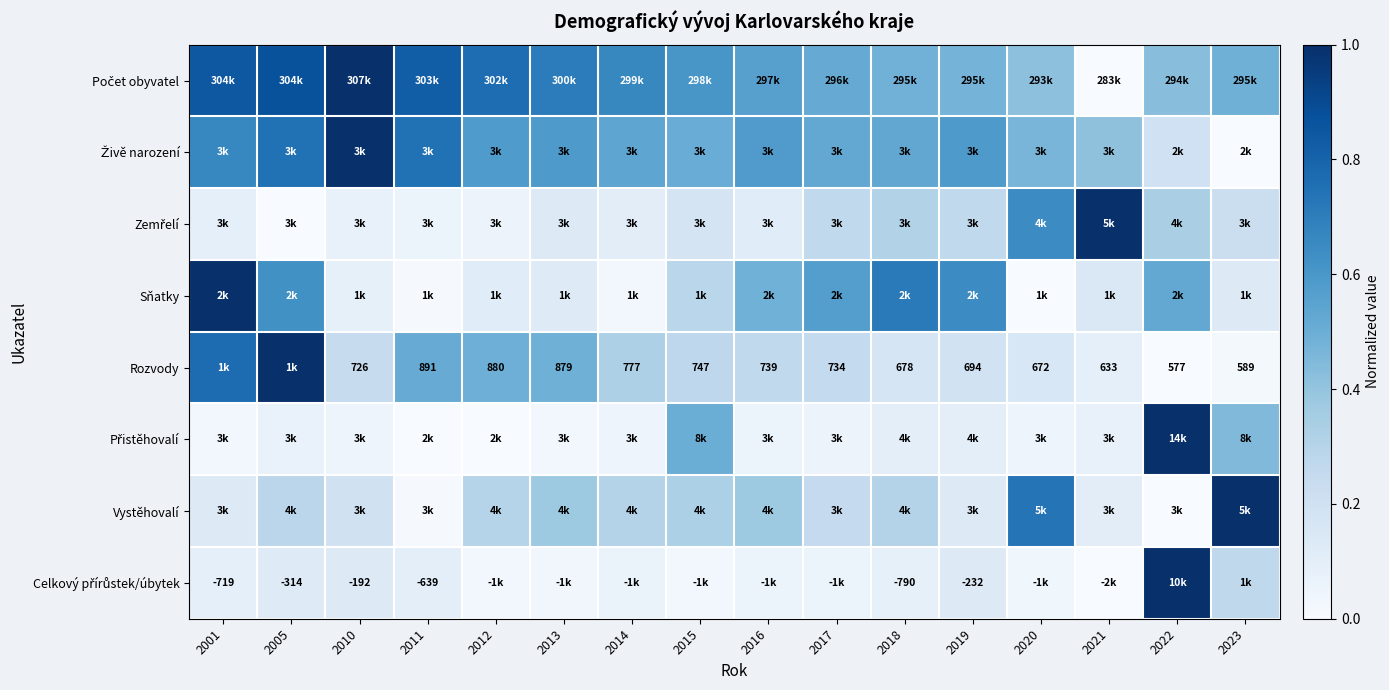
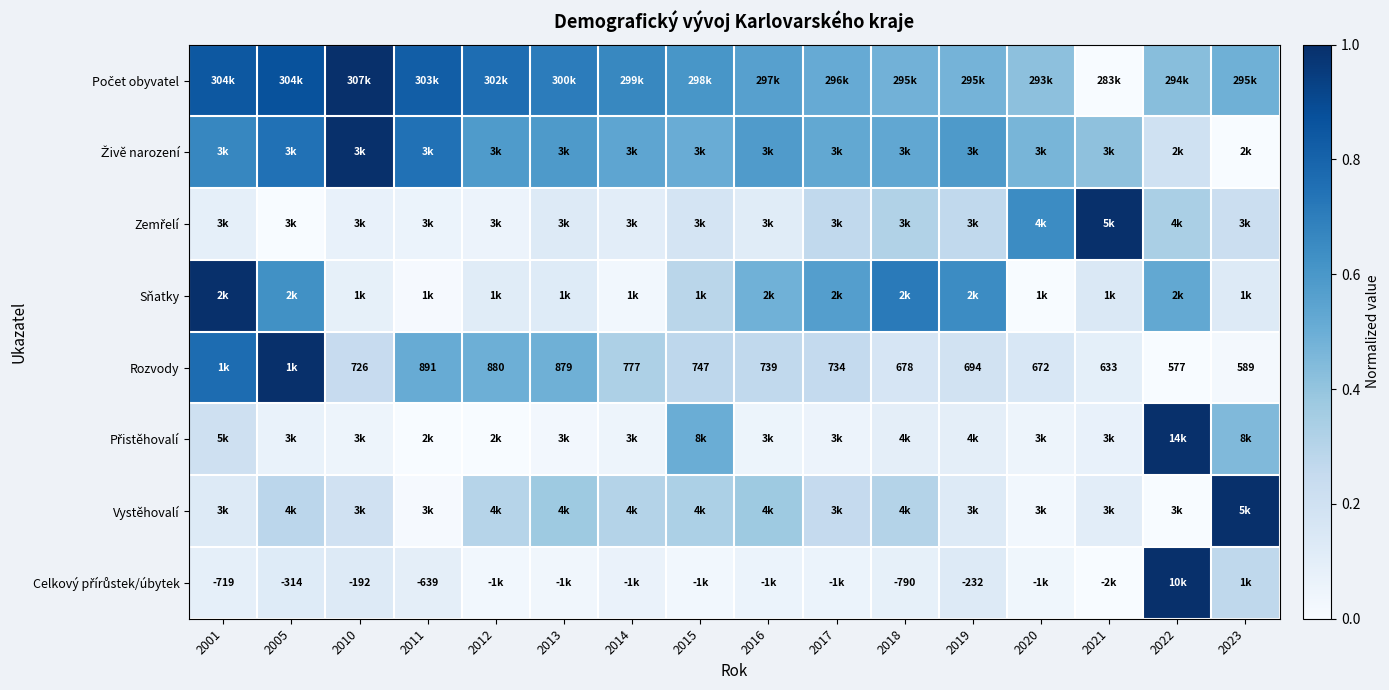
  {
    "Počet obyvatel": {
      "2001": "304k",
      "2005": "304k",
      "2010": "307k",
      "2011": "303k",
      "2012": "302k",
      "2013": "300k",
      "2014": "299k",
      "2015": "298k",
      "2016": "297k",
      "2017": "296k",
      "2018": "295k",
      "2019": "295k",
      "2020": "293k",
      "2021": "283k",
      "2022": "294k",
      "2023": "295k"
    },
    "Živě narození": {
      "2001": "3k",
      "2005": "3k",
      "2010": "3k",
      "2011": "3k",
      "2012": "3k",
      "2013": "3k",
      "2014": "3k",
      "2015": "3k",
      "2016": "3k",
      "2017": "3k",
      "2018": "3k",
      "2019": "3k",
      "2020": "3k",
      "2021": "3k",
      "2022": "2k",
      "2023": "2k"
    },
    "Zemřelí": {
      "2001": "3k",
      "2005": "3k",
      "2010": "3k",
      "2011": "3k",
      "2012": "3k",
      "2013": "3k",
      "2014": "3k",
      "2015": "3k",
      "2016": "3k",
      "2017": "3k",
      "2018": "3k",
      "2019": "3k",
      "2020": "4k",
      "2021": "5k",
      "2022": "4k",
      "2023": "3k"
    },
    "Sňatky": {
      "2001": "2k",
      "2005": "2k",
      "2010": "1k",
      "2011": "1k",
      "2012": "1k",
      "2013": "1k",
      "2014": "1k",
      "2015": "1k",
      "2016": "2k",
      "2017": "2k",
      "2018": "2k",
      "2019": "2k",
      "2020": "1k",
      "2021": "1k",
      "2022": "2k",
      "2023": "1k"
    },
    "Rozvody": {
      "2001": "1k",
      "2005": "1k",
      "2010": "726",
      "2011": "891",
      "2012": "880",
      "2013": "879",
      "2014": "777",
      "2015": "747",
      "2016": "739",
      "2017": "734",
      "2018": "678",
      "2019": "694",
      "2020": "672",
      "2021": "633",
      "2022": "577",
      "2023": "589"
    },
    "Přistěhovalí": {
-     "2001": "3k",
+     "2001": "5k",
      "2005": "3k",
      "2010": "3k",
      "2011": "2k",
      "2012": "2k",
      "2013": "3k",
      "2014": "3k",
      "2015": "8k",
      "2016": "3k",
      "2017": "3k",
      "2018": "4k",
      "2019": "4k",
      "2020": "3k",
      "2021": "3k",
      "2022": "14k",
      "2023": "8k"
    },
    "Vystěhovalí": {
      "2001": "3k",
      "2005": "4k",
      "2010": "3k",
      "2011": "3k",
      "2012": "4k",
      "2013": "4k",
      "2014": "4k",
      "2015": "4k",
      "2016": "4k",
      "2017": "3k",
      "2018": "4k",
      "2019": "3k",
-     "2020": "5k",
+     "2020": "3k",
      "2021": "3k",
      "2022": "3k",
      "2023": "5k"
    },
    "Celkový přírůstek/úbytek": {
      "2001": "-719",
      "2005": "-314",
      "2010": "-192",
      "2011": "-639",
      "2012": "-1k",
      "2013": "-1k",
      "2014": "-1k",
      "2015": "-1k",
      "2016": "-1k",
      "2017": "-1k",
      "2018": "-790",
      "2019": "-232",
      "2020": "-1k",
      "2021": "-2k",
      "2022": "10k",
      "2023": "1k"
    }
  }
